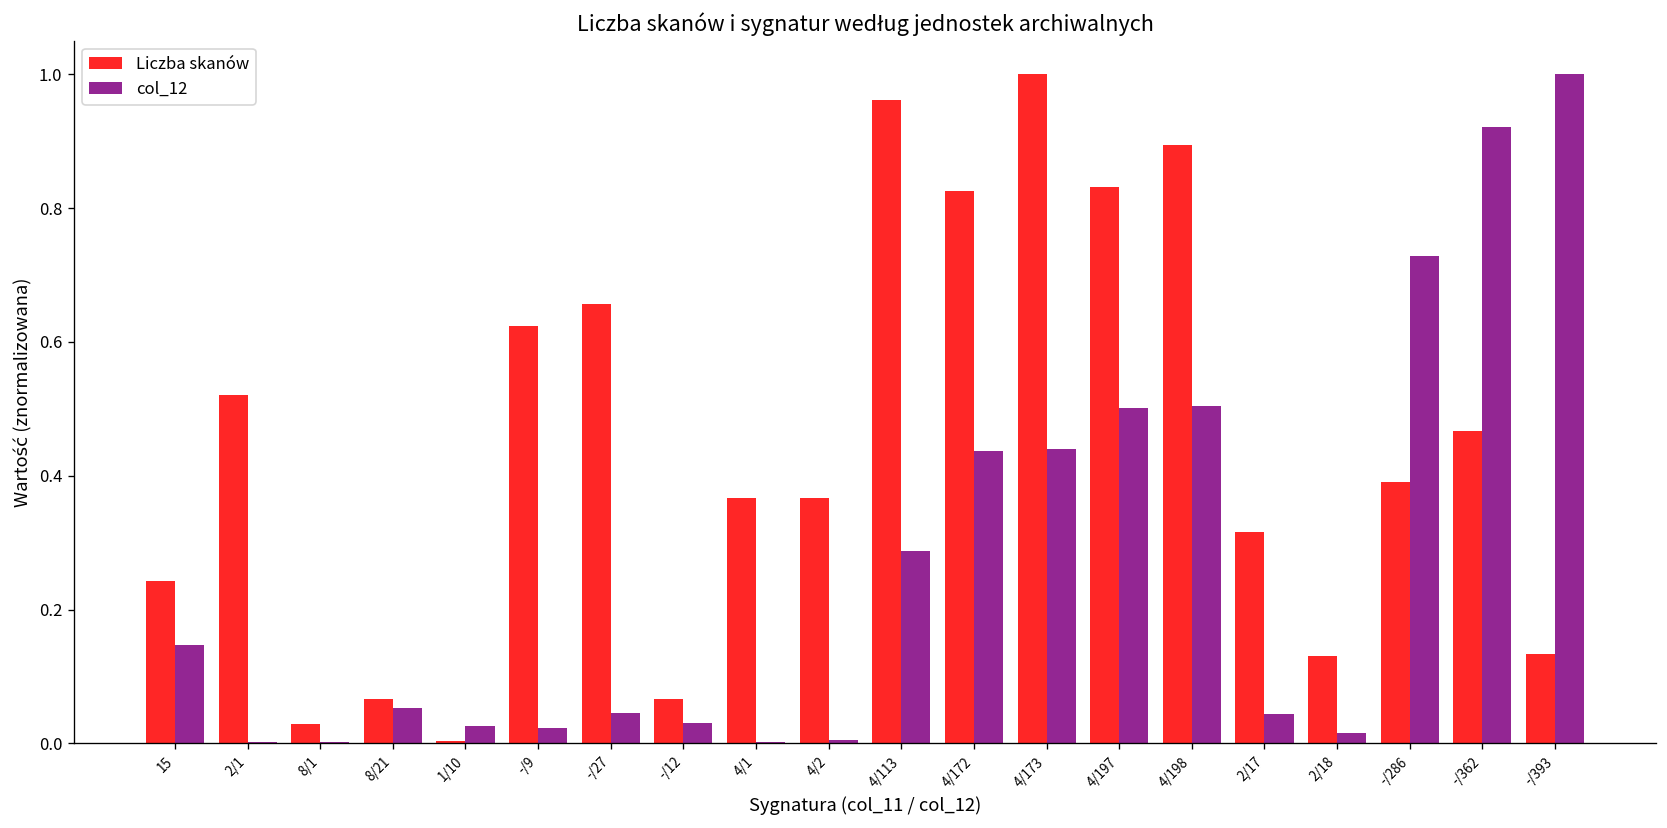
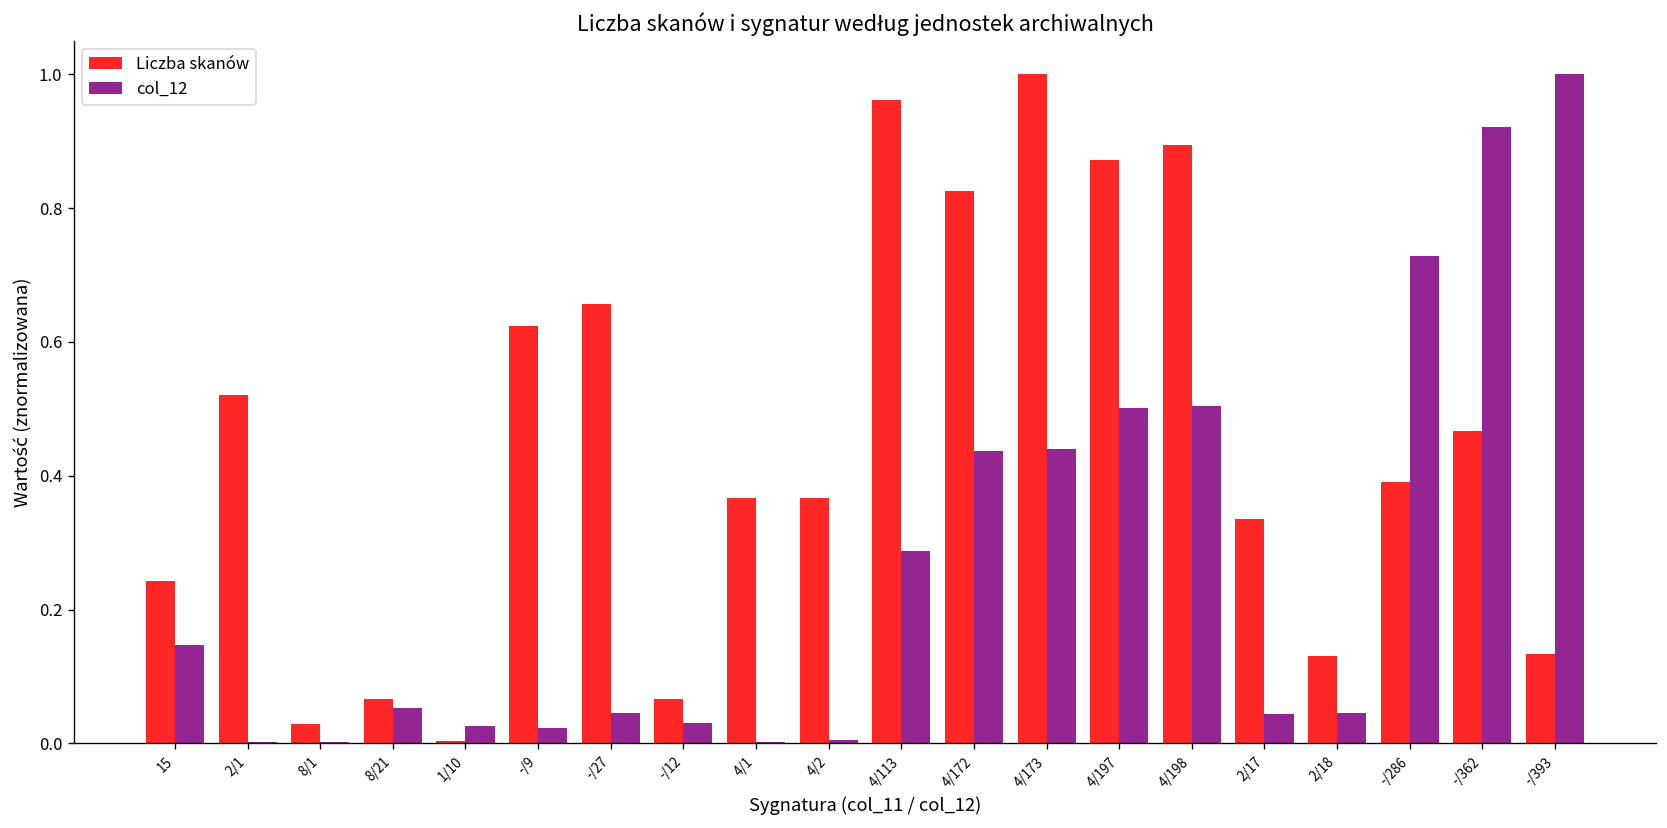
  {
    "Liczba skanów": {
      "15": 0.24,
      "2/1": 0.52,
      "8/1": 0.03,
      "8/21": 0.07,
      "-/9": 0.62,
      "-/27": 0.66,
      "-/12": 0.07,
      "4/1": 0.37,
      "4/2": 0.37,
      "4/113": 0.96,
      "4/172": 0.82,
      "4/173": 1.00,
-     "4/197": 0.83,
+     "4/197": 0.87,
      "4/198": 0.89,
-     "2/17": 0.32,
+     "2/17": 0.34,
      "2/18": 0.13,
      "-/286": 0.39,
      "-/362": 0.47,
      "-/393": 0.13
    },
    "col_12": {
      "15": 0.15,
      "8/21": 0.05,
      "1/10": 0.03,
      "-/9": 0.02,
      "-/27": 0.05,
      "-/12": 0.03,
      "4/2": 0.01,
      "4/113": 0.29,
      "4/172": 0.44,
      "4/173": 0.44,
      "4/197": 0.50,
      "4/198": 0.50,
      "2/17": 0.04,
-     "2/18": 0.02,
+     "2/18": 0.05,
      "-/286": 0.73,
      "-/362": 0.92,
      "-/393": 1.00
    }
  }
